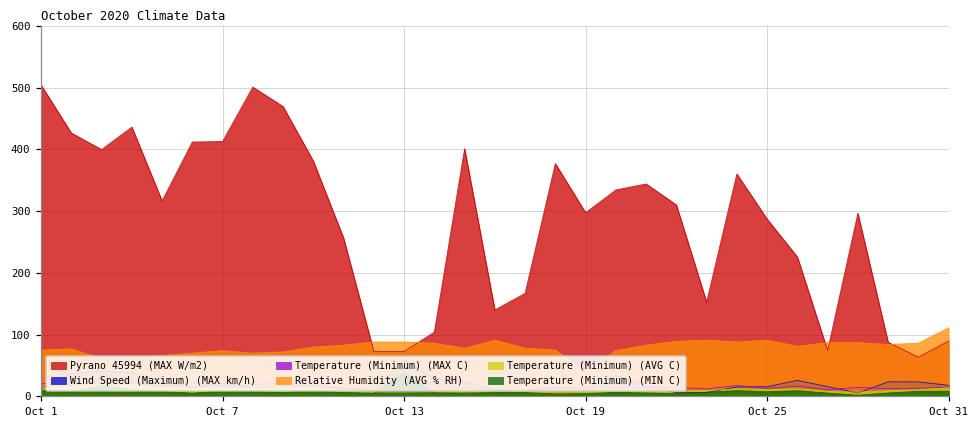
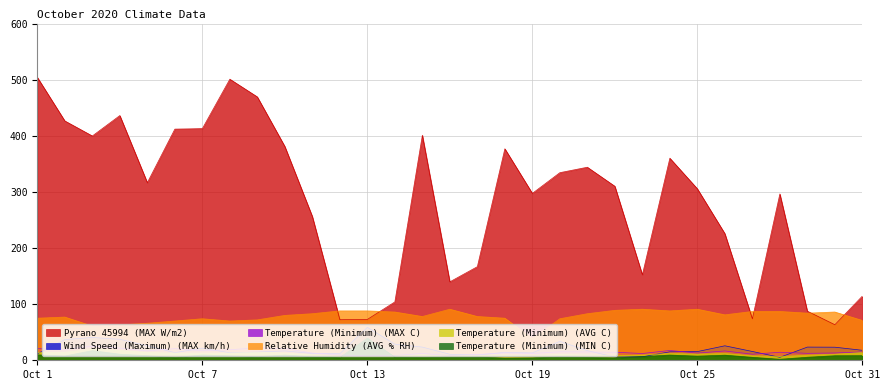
  {
    "Pyrano 45994 (MAX W/m2)": {
      "Oct 1": 500,
      "Oct 7": 410,
      "Oct 13": 70,
      "Oct 19": 300,
-     "Oct 25": 290,
-     "Oct 31": 90
+     "Oct 25": 310,
+     "Oct 31": 110
    },
    "Temperature (Minimum) (MAX C)": {
      "Oct 1": 20
    },
    "Relative Humidity (AVG % RH)": {
      "Oct 1": 80,
      "Oct 7": 70,
      "Oct 13": 90,
      "Oct 25": 90,
-     "Oct 31": 110
+     "Oct 31": 70
    },
    "Temperature (Minimum) (MIN C)": {
      "Oct 31": 10
    }
  }
